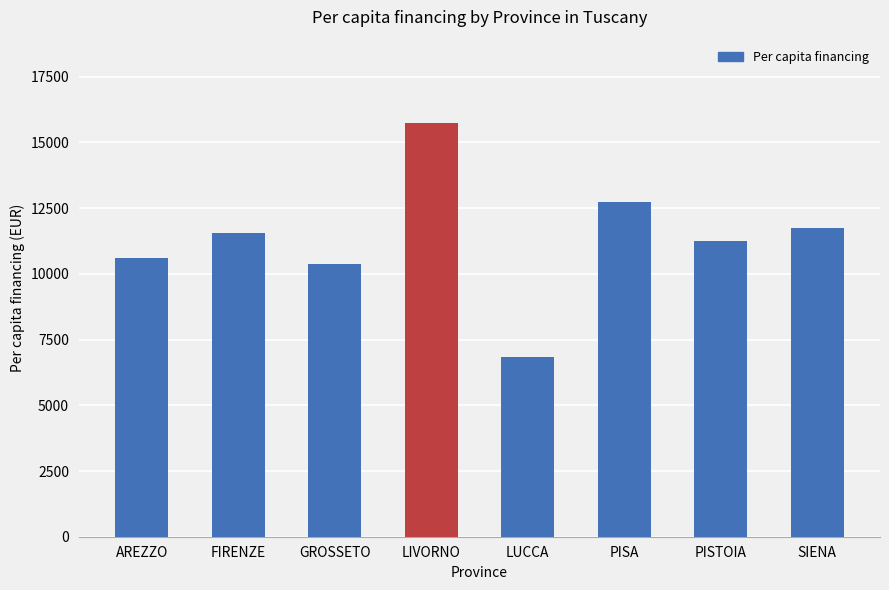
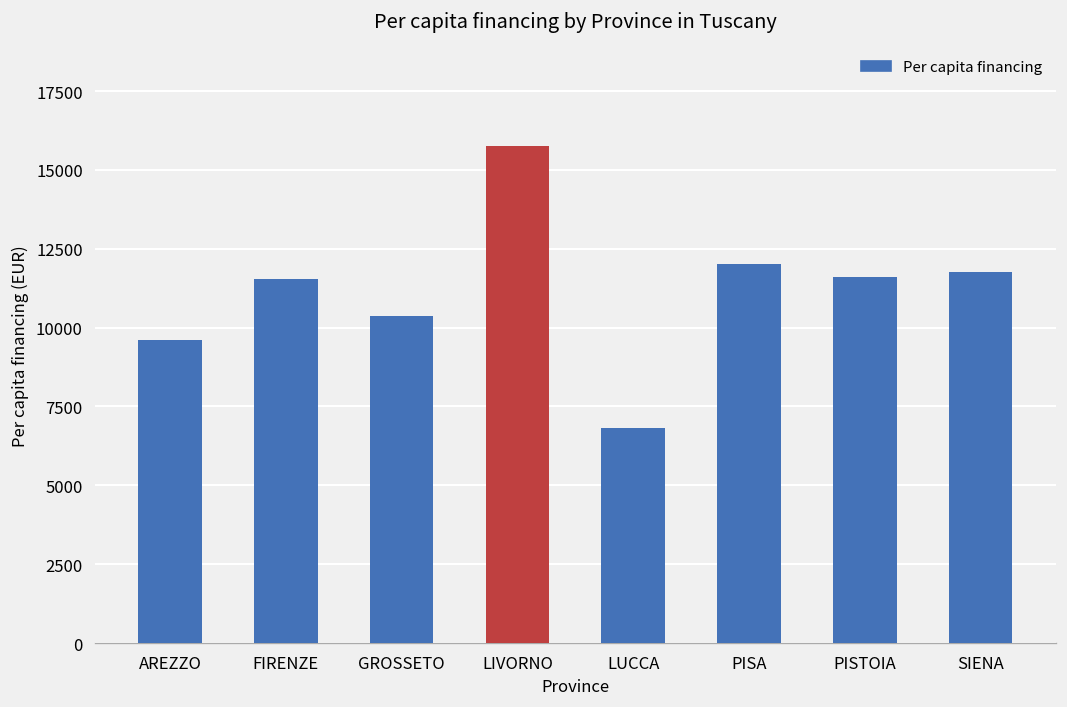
  {
-   "AREZZO": 10600,
+   "AREZZO": 9600,
    "FIRENZE": 11500,
    "GROSSETO": 10400,
    "LIVORNO": 15800,
    "LUCCA": 6800,
-   "PISA": 12700,
-   "PISTOIA": 11300,
+   "PISA": 12000,
+   "PISTOIA": 11600,
    "SIENA": 11800
  }
